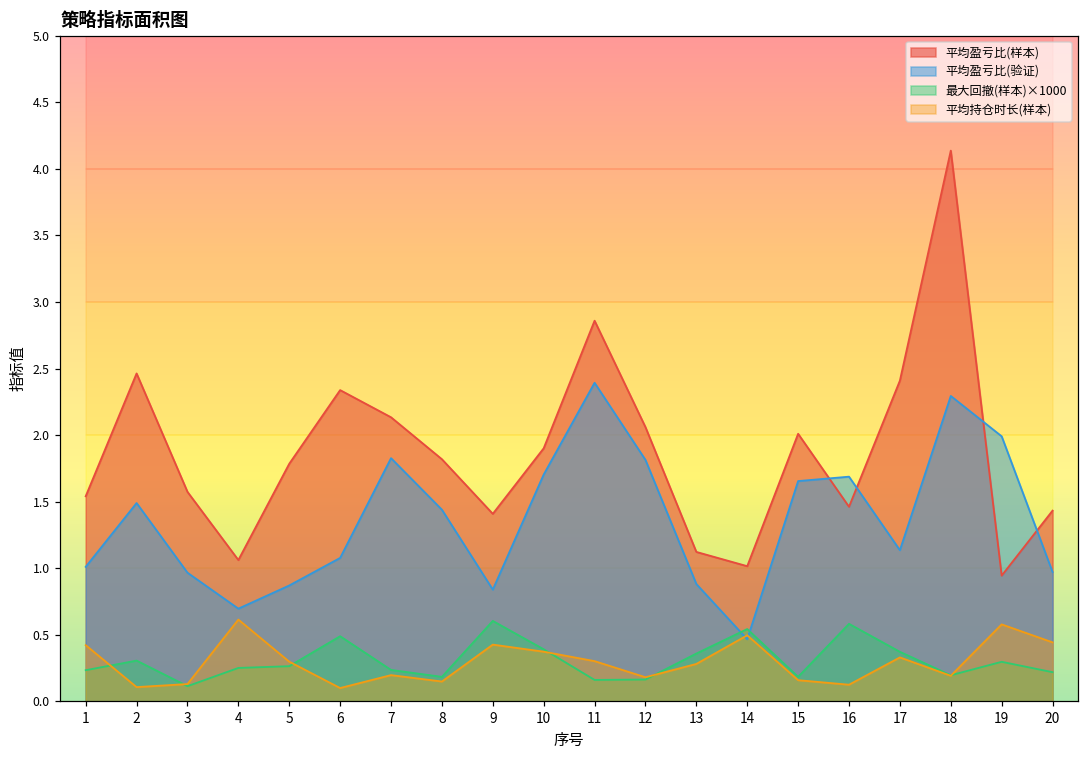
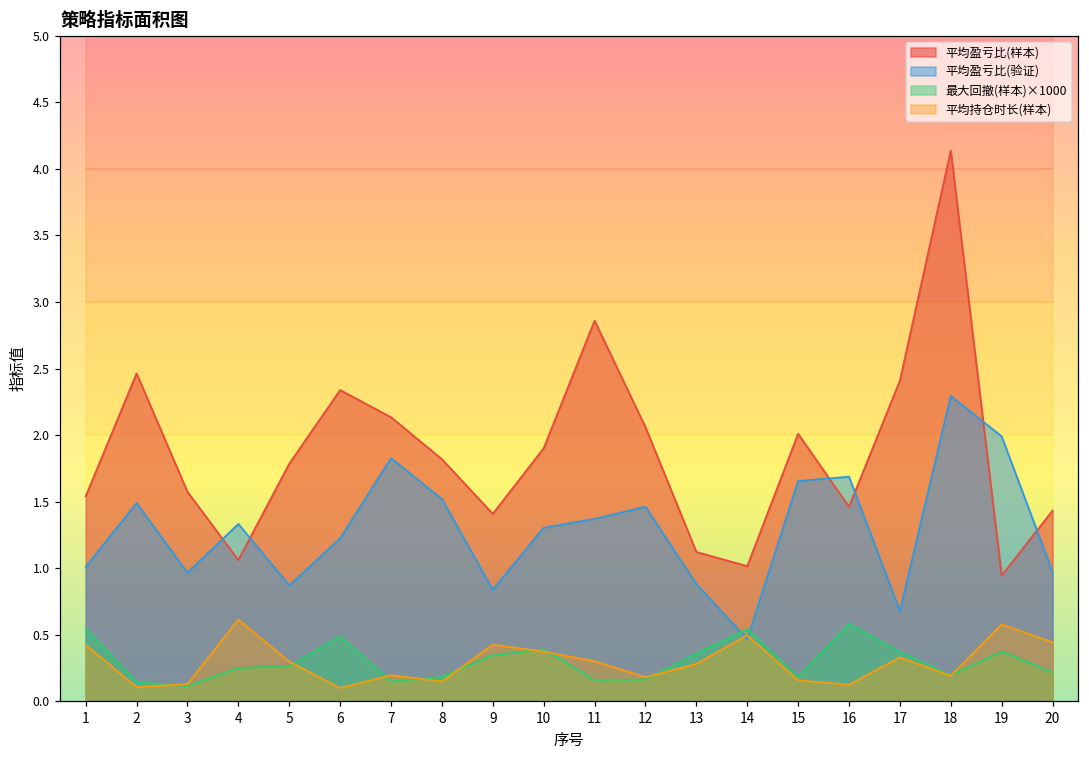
  {
    "平均盈亏比(验证)": {
      "2": 1.49,
      "3": 0.97,
-     "4": 0.70,
+     "4": 1.33,
      "5": 0.87,
-     "6": 1.08,
+     "6": 1.23,
      "7": 1.83,
-     "8": 1.44,
+     "8": 1.52,
      "9": 0.84,
-     "10": 1.70,
-     "11": 2.39,
-     "12": 1.81,
+     "10": 1.30,
+     "11": 1.37,
+     "12": 1.46,
      "13": 0.88,
      "14": 0.47,
      "15": 1.66,
      "16": 1.69,
-     "17": 1.14,
+     "17": 0.68,
      "18": 2.29,
      "19": 1.99,
      "20": 0.97
    },
    "最大回撤(样本)×1000": {
-     "1": 0.24,
-     "2": 0.31,
+     "1": 0.55,
+     "2": 0.15,
      "4": 0.25,
      "5": 0.27,
      "6": 0.49,
-     "7": 0.24,
+     "7": 0.15,
      "8": 0.19,
-     "9": 0.61,
+     "9": 0.35,
      "11": 0.16,
      "13": 0.36,
      "14": 0.54,
      "15": 0.19,
      "16": 0.58,
      "17": 0.37,
-     "19": 0.30,
+     "19": 0.38,
      "20": 0.22
    }
  }
